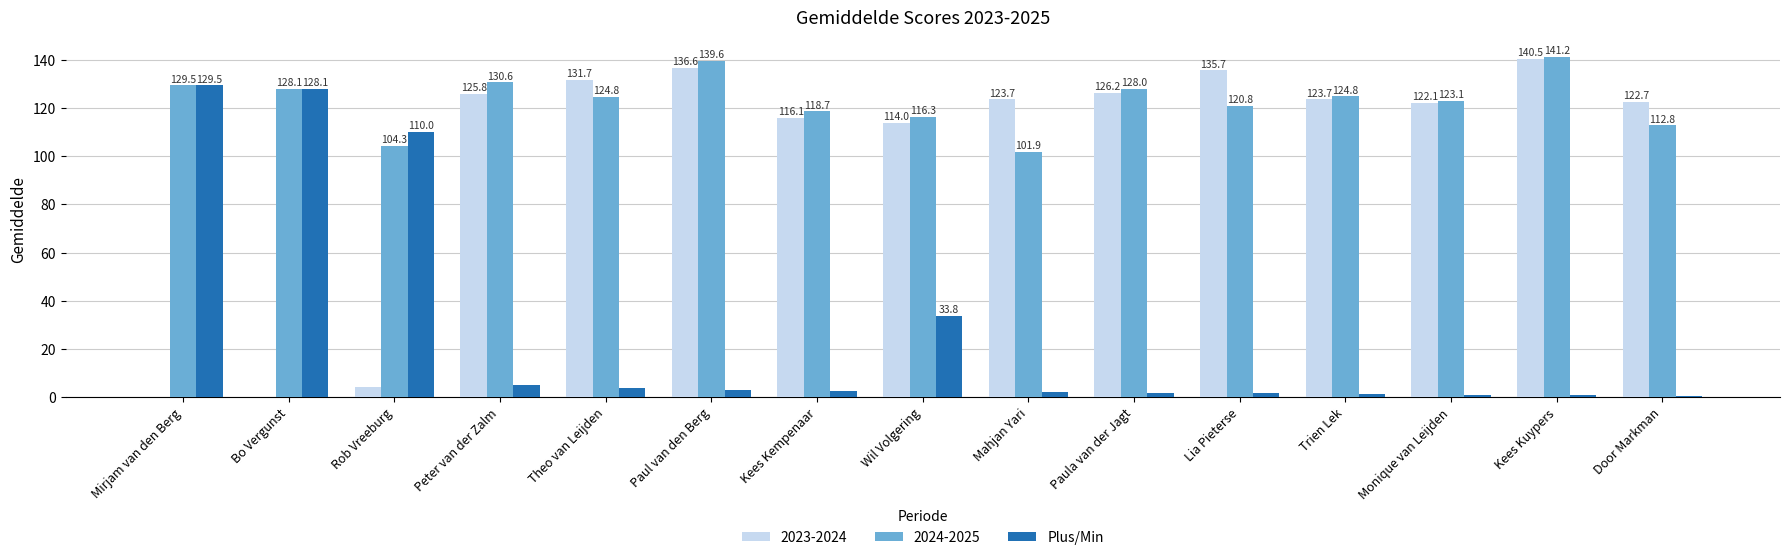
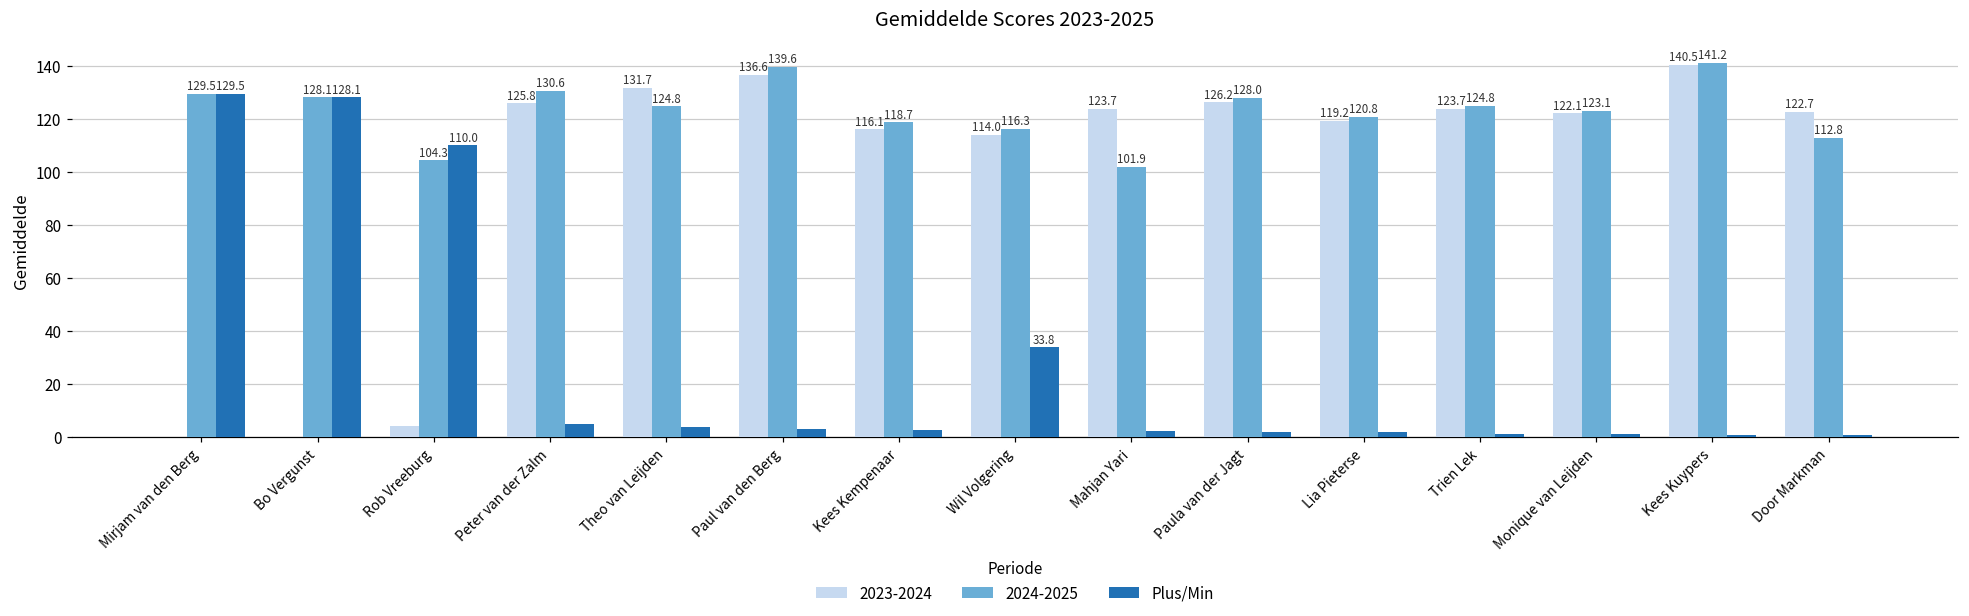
  {
    "2023-2024": {
      "Peter van der Zalm": 125.8,
      "Theo van Leijden": 131.7,
      "Paul van den Berg": 136.6,
      "Kees Kempenaar": 116.1,
      "Wil Volgering": 114.0,
      "Mahjan Yari": 123.7,
      "Paula van der Jagt": 126.2,
-     "Lia Pieterse": 135.7,
+     "Lia Pieterse": 119.2,
      "Trien Lek": 123.7,
      "Monique van Leijden": 122.1,
      "Kees Kuypers": 140.5,
      "Door Markman": 122.7
    },
    "2024-2025": {
      "Mirjam van den Berg": 129.5,
      "Bo Vergunst": 128.1,
      "Rob Vreeburg": 104.3,
      "Peter van der Zalm": 130.6,
      "Theo van Leijden": 124.8,
      "Paul van den Berg": 139.6,
      "Kees Kempenaar": 118.7,
      "Wil Volgering": 116.3,
      "Mahjan Yari": 101.9,
      "Paula van der Jagt": 128.0,
      "Lia Pieterse": 120.8,
      "Trien Lek": 124.8,
      "Monique van Leijden": 123.1,
      "Kees Kuypers": 141.2,
      "Door Markman": 112.8
    },
    "Plus/Min": {
      "Mirjam van den Berg": 129.5,
      "Bo Vergunst": 128.1,
      "Rob Vreeburg": 110.0,
      "Wil Volgering": 33.8
    }
  }
